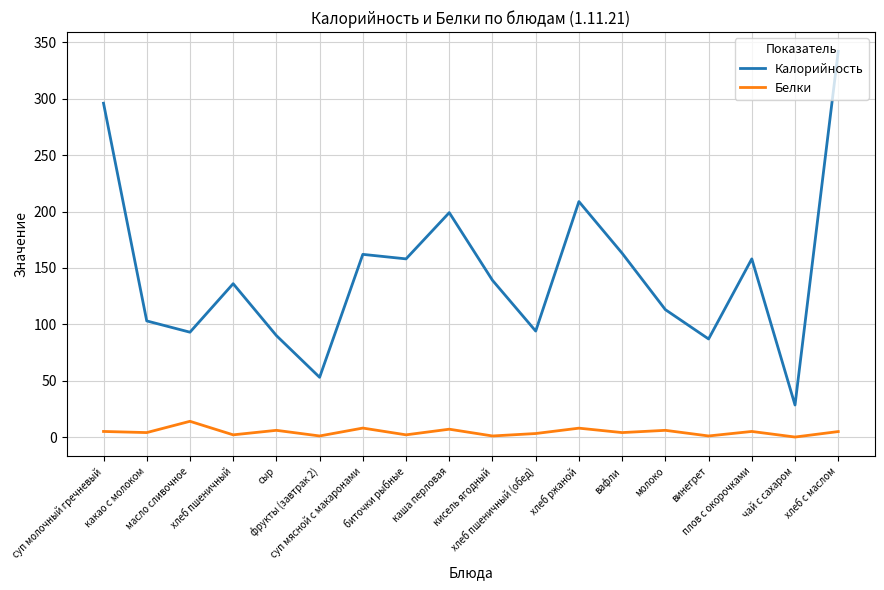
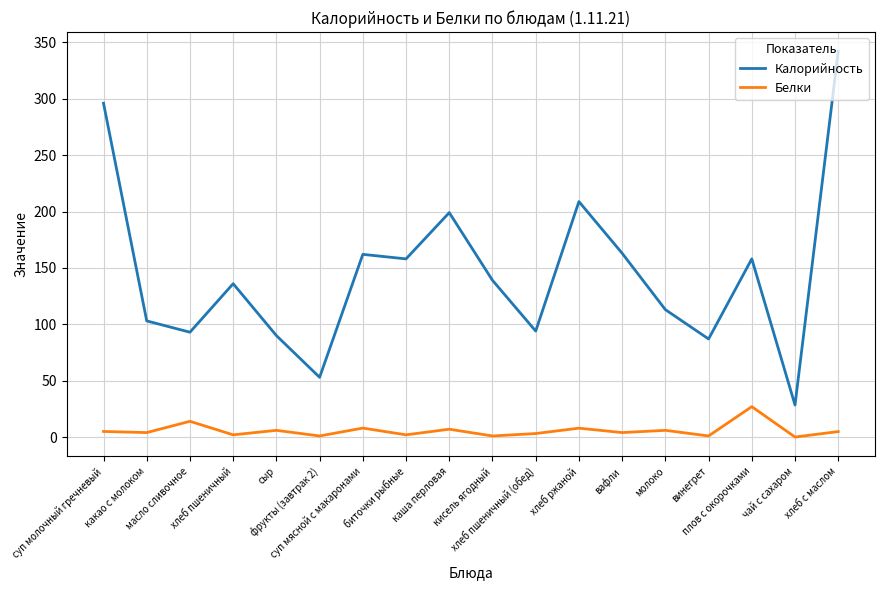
  {
    "Калорийность": {
      "суп молочный гречневый": 296,
      "какао с молоком": 103,
      "масло сливочное": 93,
      "хлеб пшеничный": 136,
      "сыр": 90,
      "фрукты (завтрак 2)": 53,
      "суп мясной с макаронами": 162,
      "биточки рыбные": 158,
      "каша перловая": 199,
      "кисель ягодный": 139,
      "хлеб пшеничный (обед)": 94,
      "хлеб ржаной": 209,
      "вафли": 163,
      "молоко": 113,
      "винегрет": 87,
      "плов с окорочками": 158,
      "чай с сахаром": 28
    },
    "Белки": {
      "суп молочный гречневый": 5,
      "какао с молоком": 4,
      "масло сливочное": 14,
      "хлеб пшеничный": 2,
      "сыр": 6,
      "фрукты (завтрак 2)": 1,
      "суп мясной с макаронами": 8,
      "биточки рыбные": 2,
      "каша перловая": 7,
      "кисель ягодный": 1,
      "хлеб пшеничный (обед)": 3,
      "хлеб ржаной": 8,
      "вафли": 4,
      "молоко": 6,
      "винегрет": 1,
-     "плов с окорочками": 5,
+     "плов с окорочками": 27,
      "чай с сахаром": 0,
      "хлеб с маслом": 5
    }
  }
